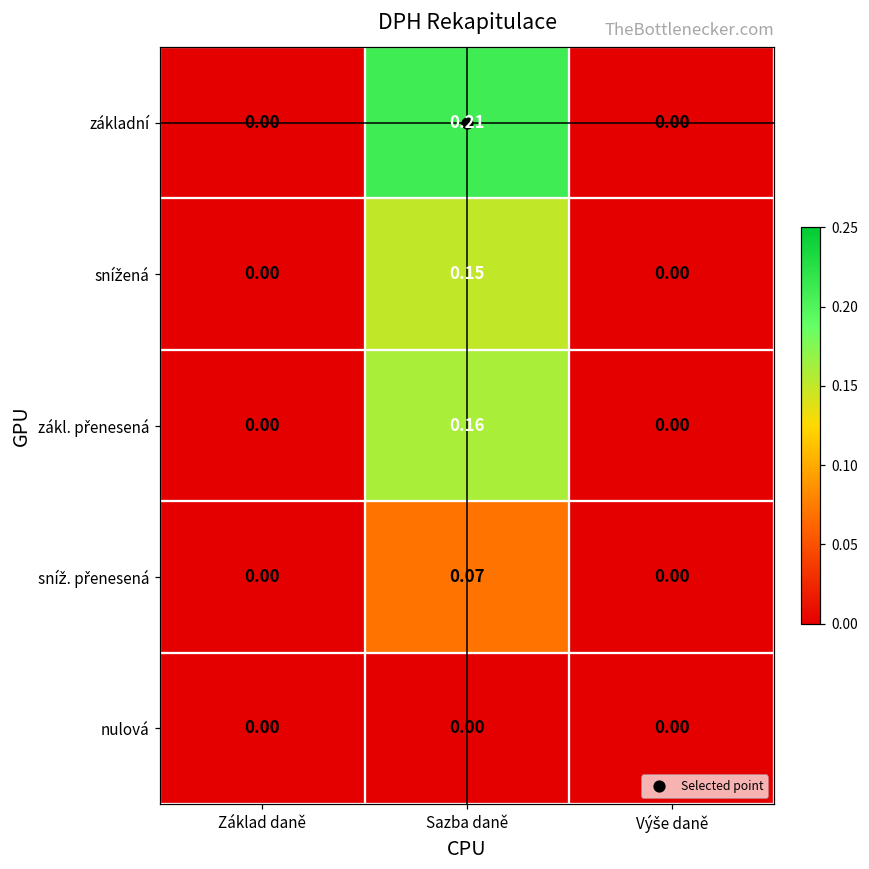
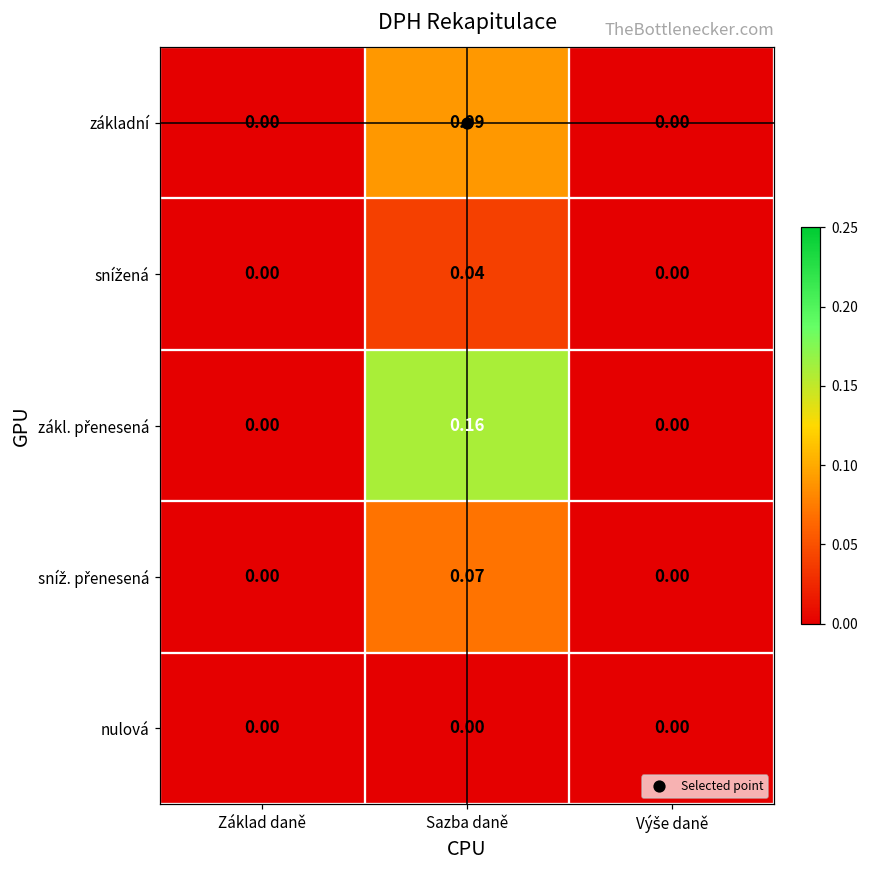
  {
    "základní": {
      "Základ daně": 0.00,
-     "Sazba daně": 0.21,
+     "Sazba daně": 0.09,
      "Výše daně": 0.00
    },
    "snížená": {
      "Základ daně": 0.00,
-     "Sazba daně": 0.15,
+     "Sazba daně": 0.04,
      "Výše daně": 0.00
    },
    "zákl. přenesená": {
      "Základ daně": 0.00,
      "Sazba daně": 0.16,
      "Výše daně": 0.00
    },
    "sníž. přenesená": {
      "Základ daně": 0.00,
      "Sazba daně": 0.07,
      "Výše daně": 0.00
    },
    "nulová": {
      "Základ daně": 0.00,
      "Sazba daně": 0.00,
      "Výše daně": 0.00
    }
  }
